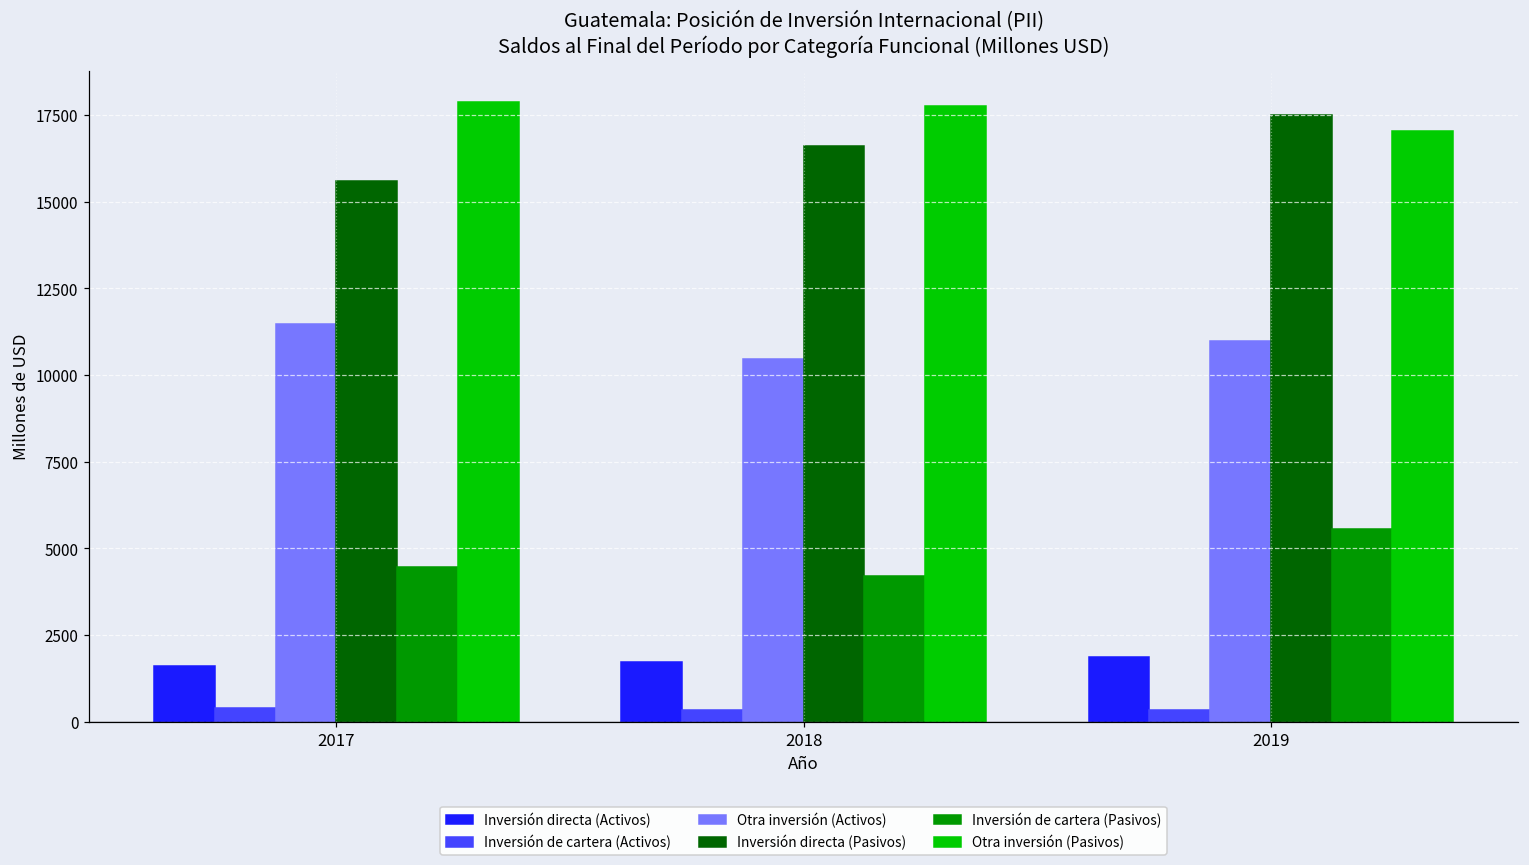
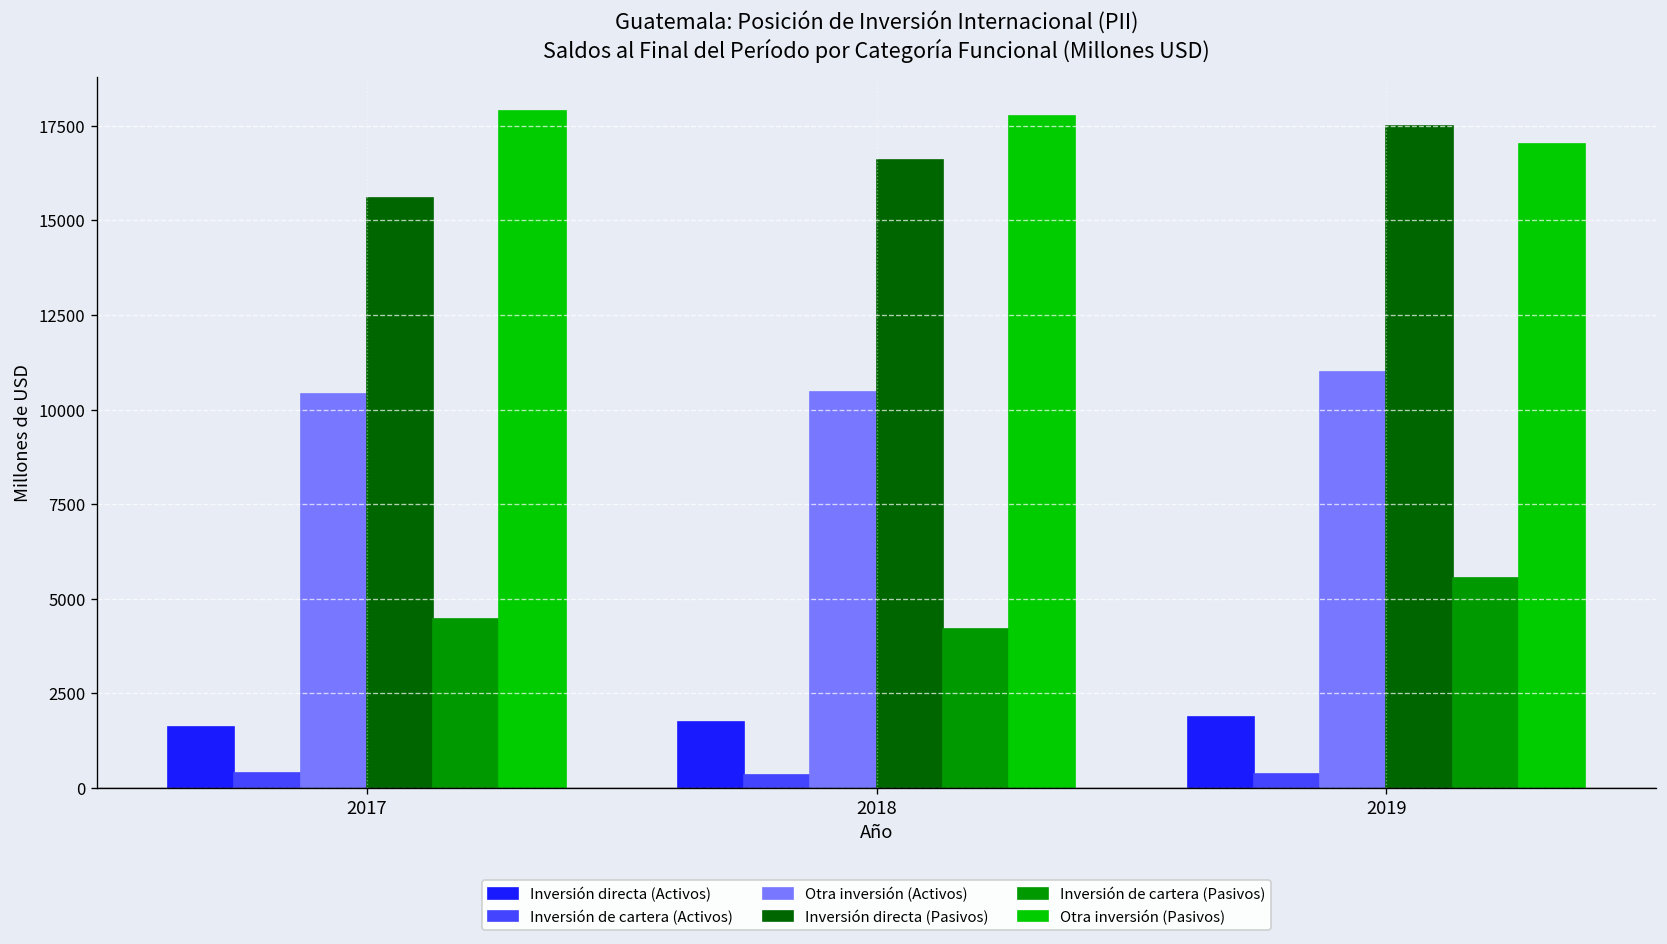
  {
    "Otra inversión (Activos)": {
-     "2017": 11500,
+     "2017": 10400,
      "2018": 10500,
      "2019": 11000
    }
  }
